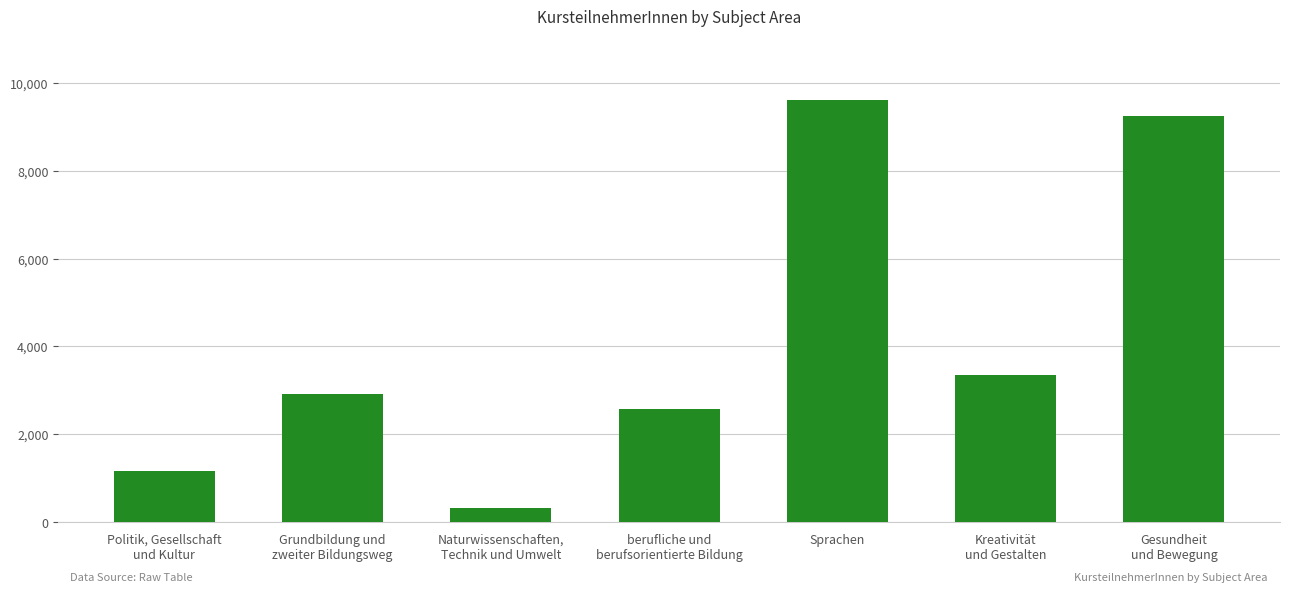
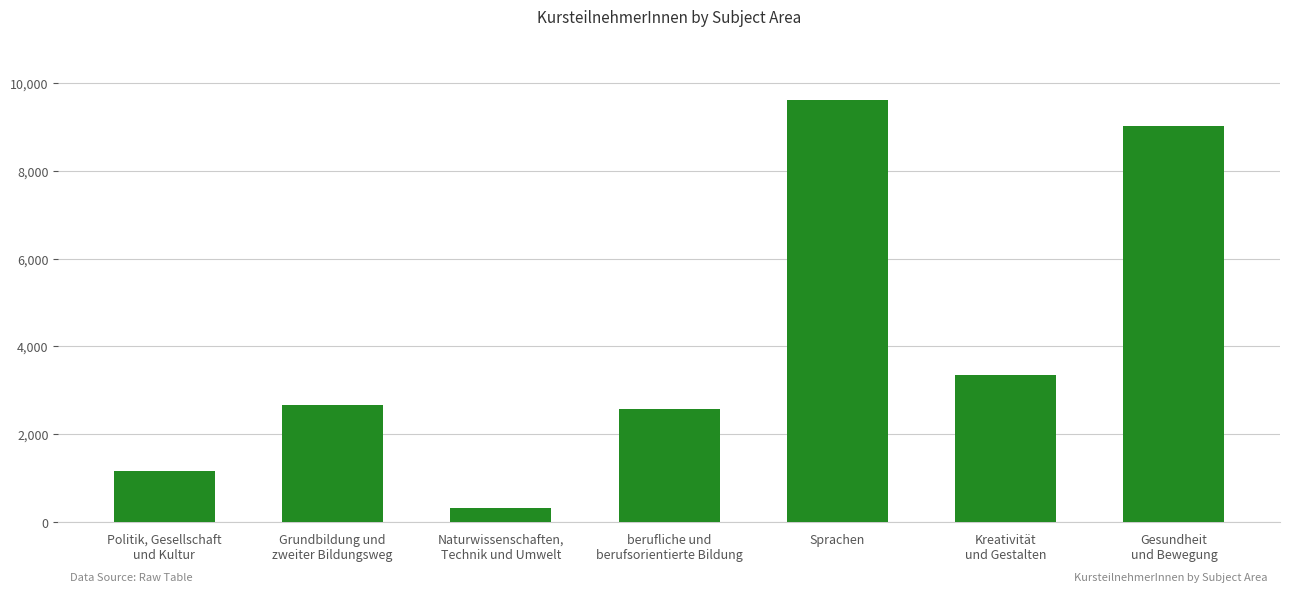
  {
    "Politik, Gesellschaft und Kultur": "1,200",
-   "Grundbildung und zweiter Bildungsweg": "2,900",
+   "Grundbildung und zweiter Bildungsweg": "2,700",
    "Naturwissenschaften, Technik und Umwelt": "300",
    "berufliche und berufsorientierte Bildung": "2,600",
    "Sprachen": "9,600",
    "Kreativität und Gestalten": "3,300",
-   "Gesundheit und Bewegung": "9,200"
+   "Gesundheit und Bewegung": "9,000"
  }
